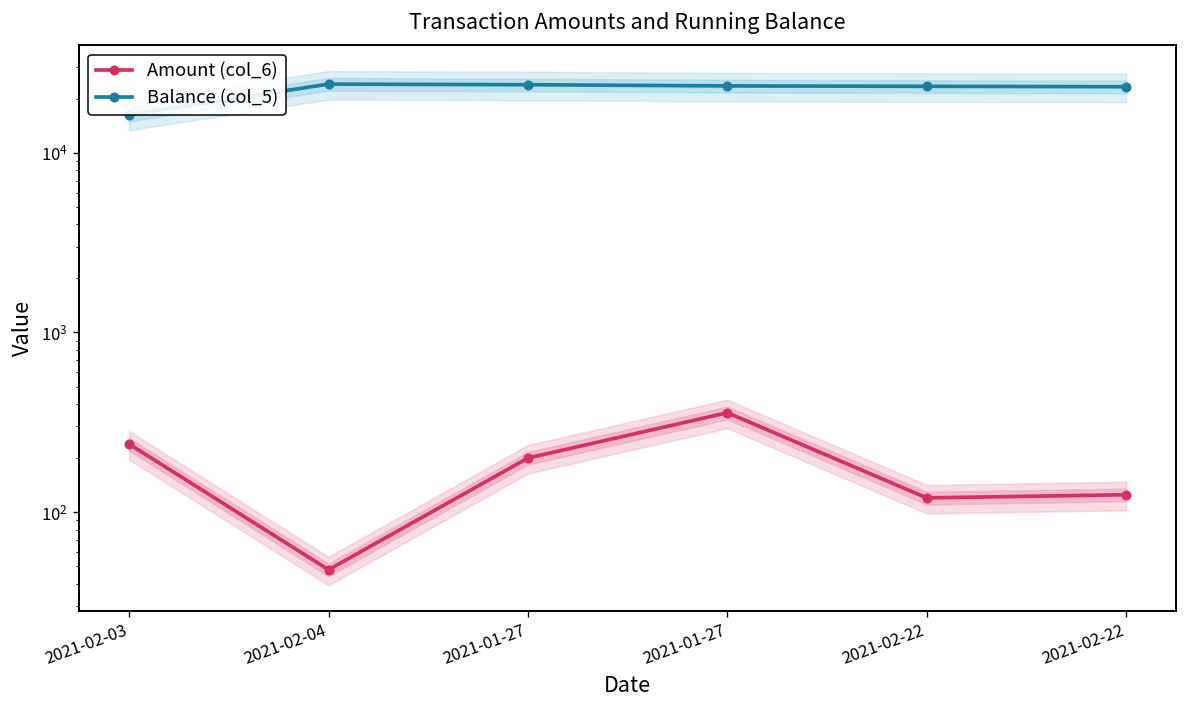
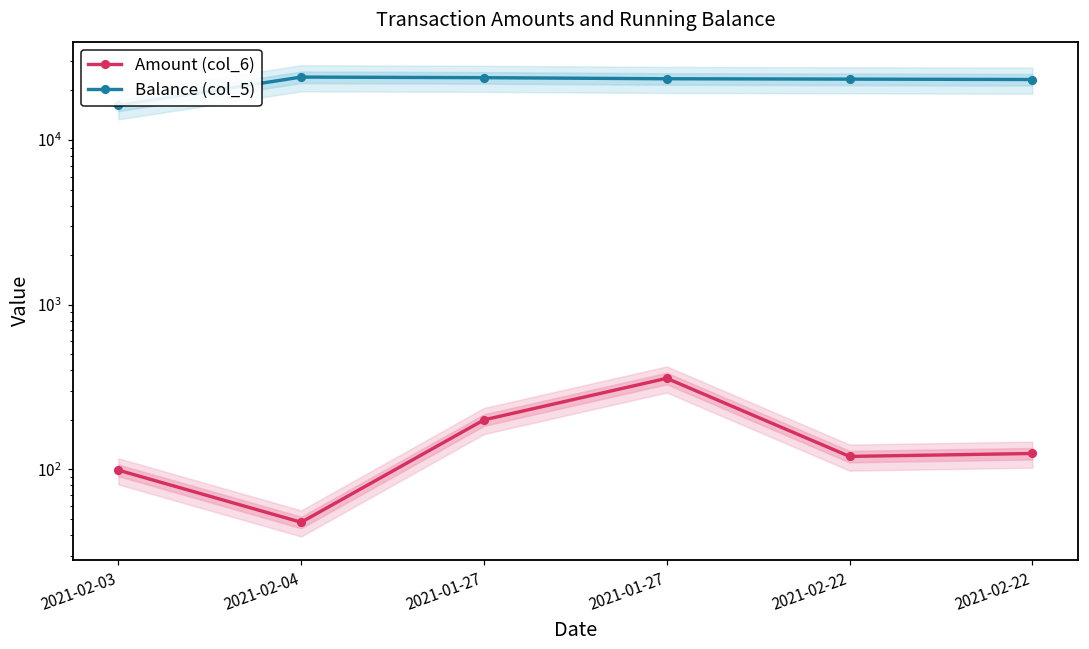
  {
    "Amount (col_6)": {
-     "2021-02-03": 240,
+     "2021-02-03": 100,
      "2021-02-04": 48
    },
    "Balance (col_5)": {
      "2021-02-04": 24000
    }
  }
